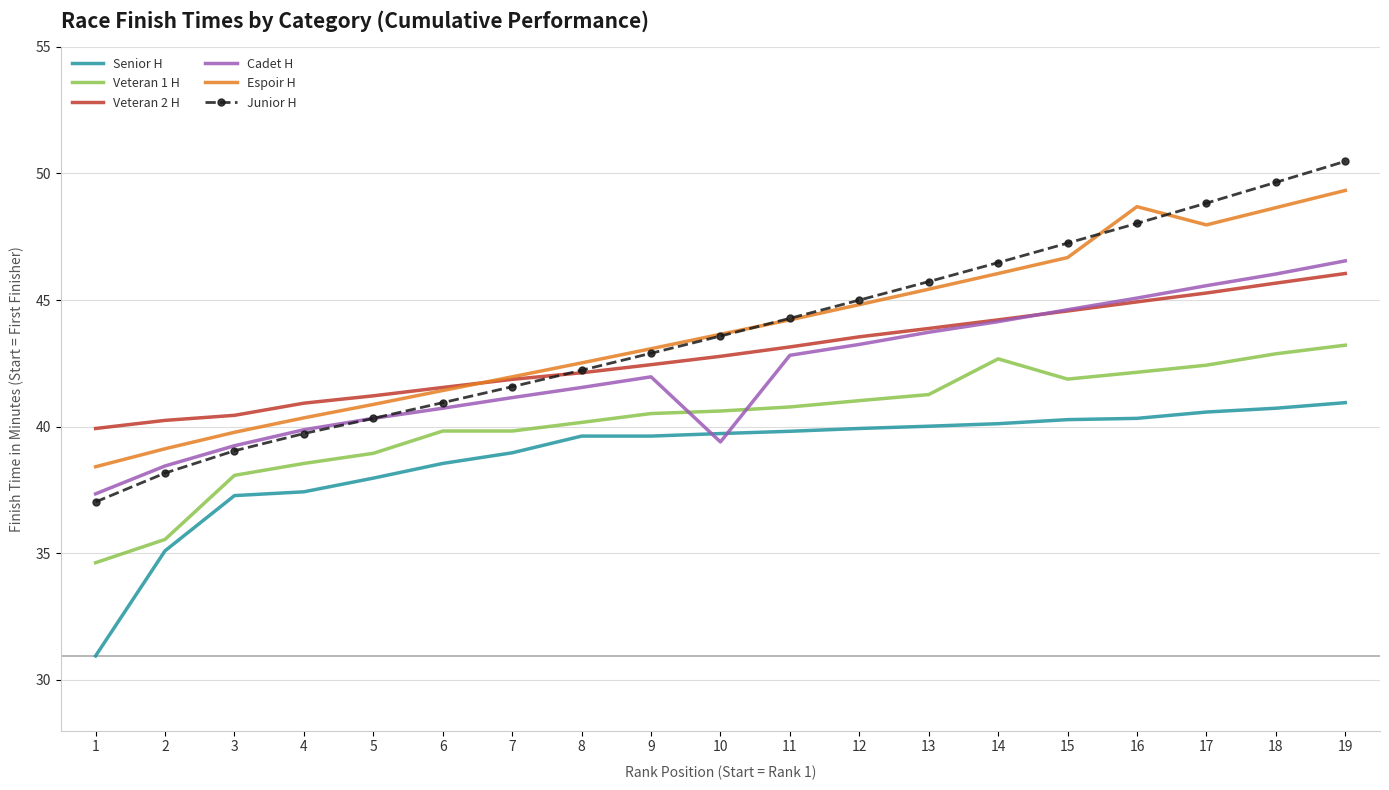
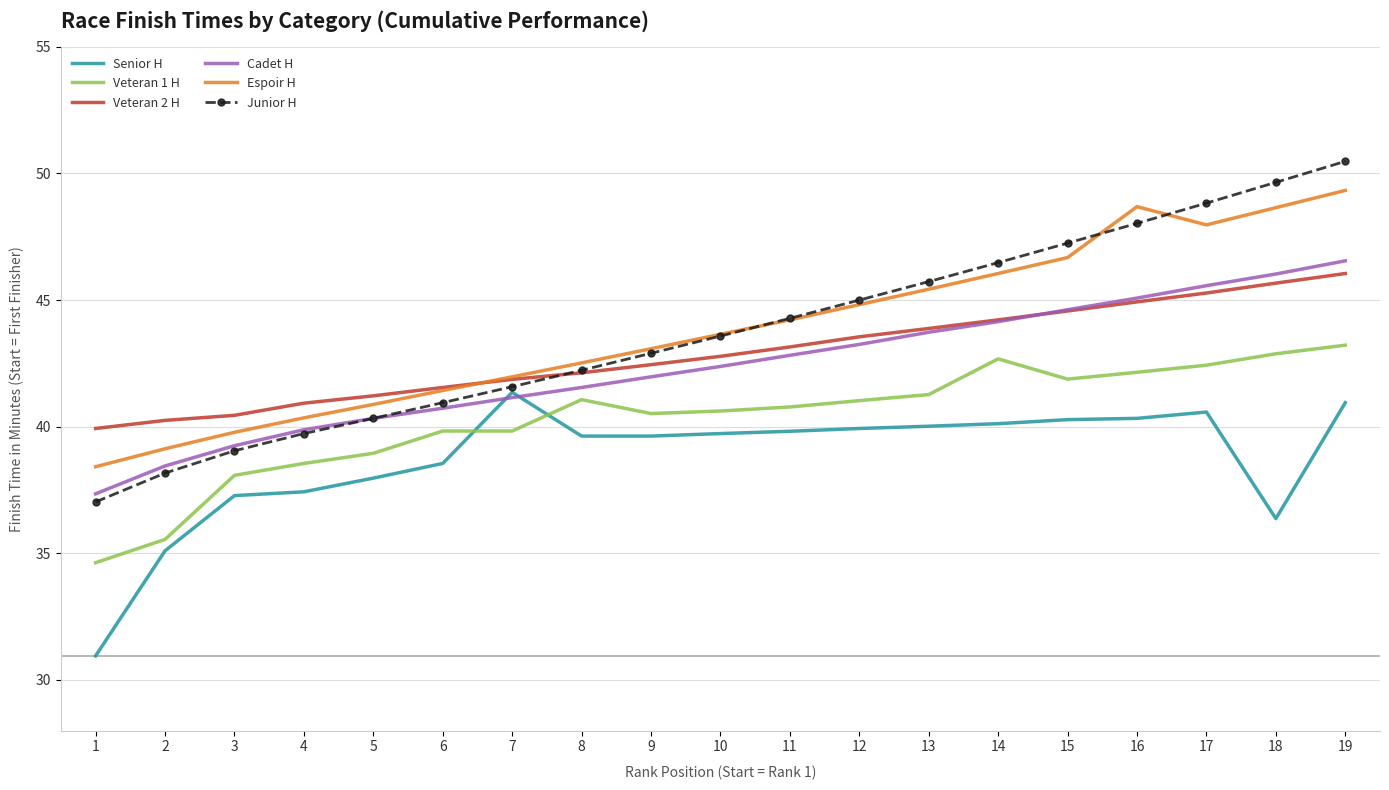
  {
    "Senior H": {
      "1": 31.0,
      "2": 35.1,
      "3": 37.3,
      "4": 37.4,
      "5": 38.0,
      "6": 38.6,
-     "7": 39.0,
+     "7": 41.4,
      "8": 39.6,
      "9": 39.6,
      "10": 39.7,
      "11": 39.8,
      "12": 39.9,
      "13": 40.0,
      "14": 40.1,
      "15": 40.3,
      "16": 40.3,
      "17": 40.6,
-     "18": 40.7,
+     "18": 36.4,
      "19": 41.0
    },
    "Veteran 1 H": {
      "1": 34.6,
      "2": 35.6,
      "3": 38.1,
      "4": 38.6,
      "5": 39.0,
      "6": 39.8,
      "7": 39.8,
-     "8": 40.2,
+     "8": 41.1,
      "9": 40.5,
      "10": 40.6,
      "11": 40.8,
      "12": 41.0,
      "13": 41.3,
      "14": 42.7,
      "15": 41.9,
      "16": 42.2,
      "17": 42.4,
      "18": 42.9,
      "19": 43.2
    },
    "Veteran 2 H": {
      "1": 39.9,
      "2": 40.3,
      "3": 40.5,
      "4": 40.9,
      "5": 41.2,
      "6": 41.6,
      "7": 41.9,
      "8": 42.1,
      "9": 42.5,
      "10": 42.8,
      "11": 43.2,
      "12": 43.6,
      "13": 43.9,
      "16": 44.9,
      "17": 45.3,
      "18": 45.7,
      "19": 46.1
    },
    "Cadet H": {
      "1": 37.4,
      "2": 38.5,
      "3": 39.3,
      "4": 39.9,
      "6": 40.7,
      "7": 41.2,
      "8": 41.6,
      "9": 42.0,
-     "10": 39.4,
+     "10": 42.4,
      "11": 42.8,
      "12": 43.3,
      "13": 43.7,
      "16": 45.1,
      "17": 45.6,
      "18": 46.0,
      "19": 46.6
    },
    "Espoir H": {
      "1": 38.4,
      "2": 39.1,
      "3": 39.8,
      "4": 40.4,
      "5": 40.9,
      "6": 41.4,
      "7": 42.0,
      "8": 42.5,
      "9": 43.1,
      "12": 44.8,
      "13": 45.4,
      "14": 46.1,
      "15": 46.7,
      "16": 48.7,
      "17": 48.0,
      "18": 48.7,
      "19": 49.3
    },
    "Junior H": {
      "1": 37.0,
      "2": 38.2,
      "3": 39.1,
      "4": 39.7,
      "6": 41.0,
      "7": 41.6,
      "8": 42.2,
      "9": 42.9,
      "12": 45.0,
      "13": 45.7,
      "14": 46.5,
      "15": 47.3,
      "16": 48.0,
      "17": 48.8,
      "18": 49.7,
      "19": 50.5
    }
  }
